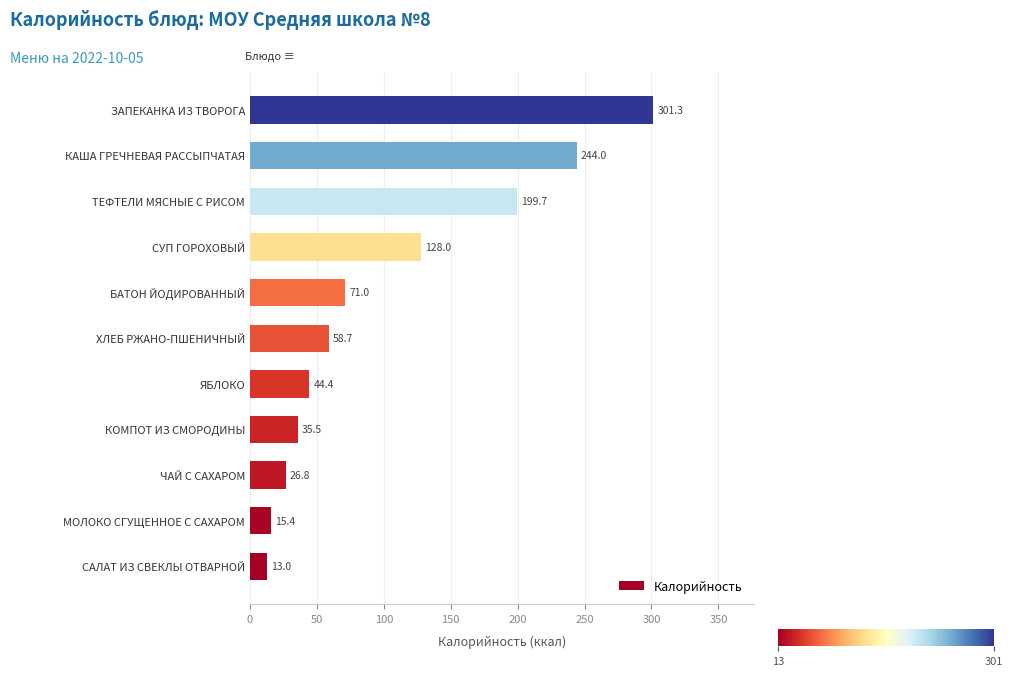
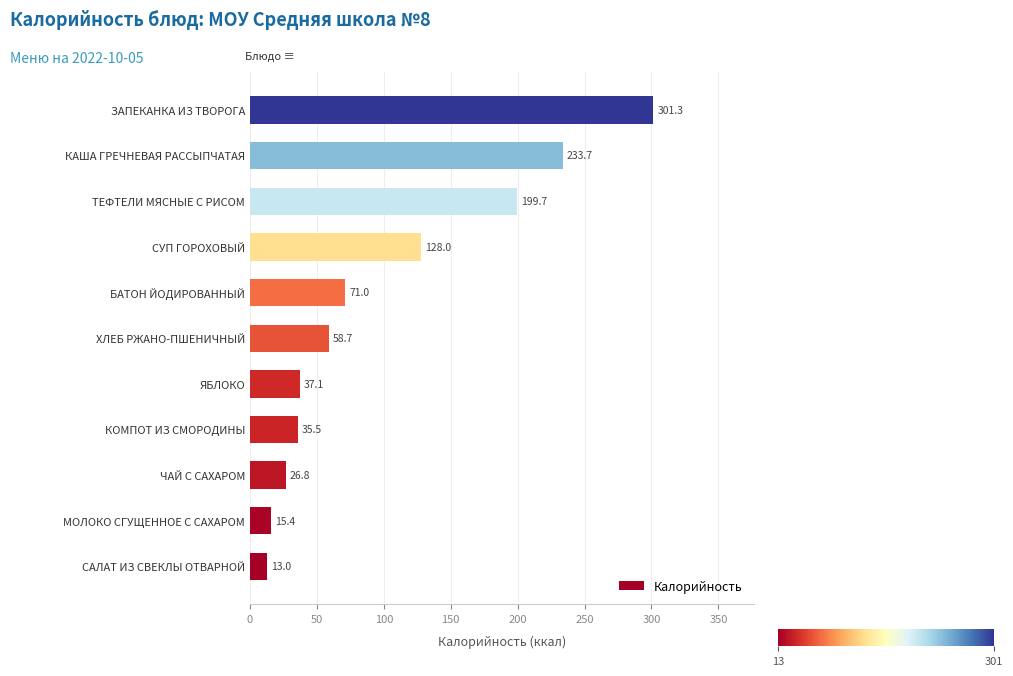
  {
    "ЗАПЕКАНКА ИЗ ТВОРОГА": 301.3,
-   "КАША ГРЕЧНЕВАЯ РАССЫПЧАТАЯ": 244.0,
+   "КАША ГРЕЧНЕВАЯ РАССЫПЧАТАЯ": 233.7,
    "ТЕФТЕЛИ МЯСНЫЕ С РИСОМ": 199.7,
    "СУП ГОРОХОВЫЙ": 128.0,
    "БАТОН ЙОДИРОВАННЫЙ": 71.0,
    "ХЛЕБ РЖАНО-ПШЕНИЧНЫЙ": 58.7,
-   "ЯБЛОКО": 44.4,
+   "ЯБЛОКО": 37.1,
    "КОМПОТ ИЗ СМОРОДИНЫ": 35.5,
    "ЧАЙ С САХАРОМ": 26.8,
    "МОЛОКО СГУЩЕННОЕ С САХАРОМ": 15.4,
    "САЛАТ ИЗ СВЕКЛЫ ОТВАРНОЙ": 13.0
  }
